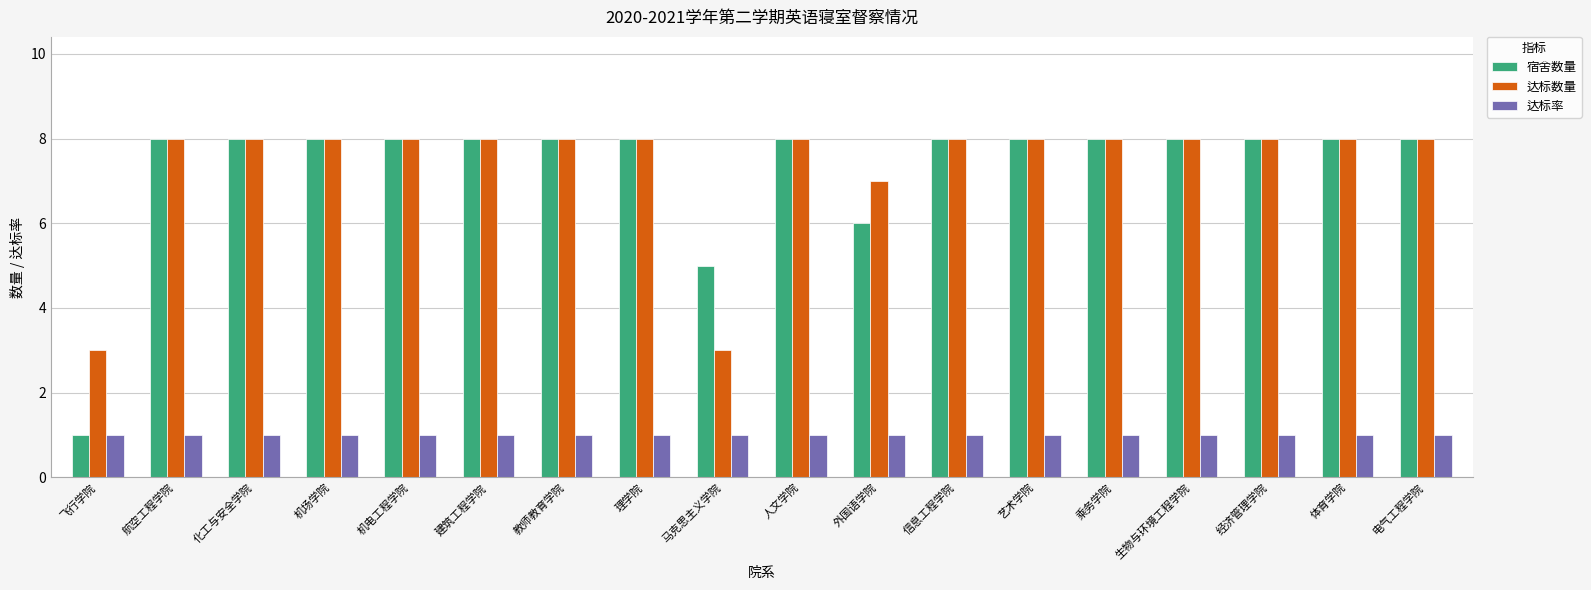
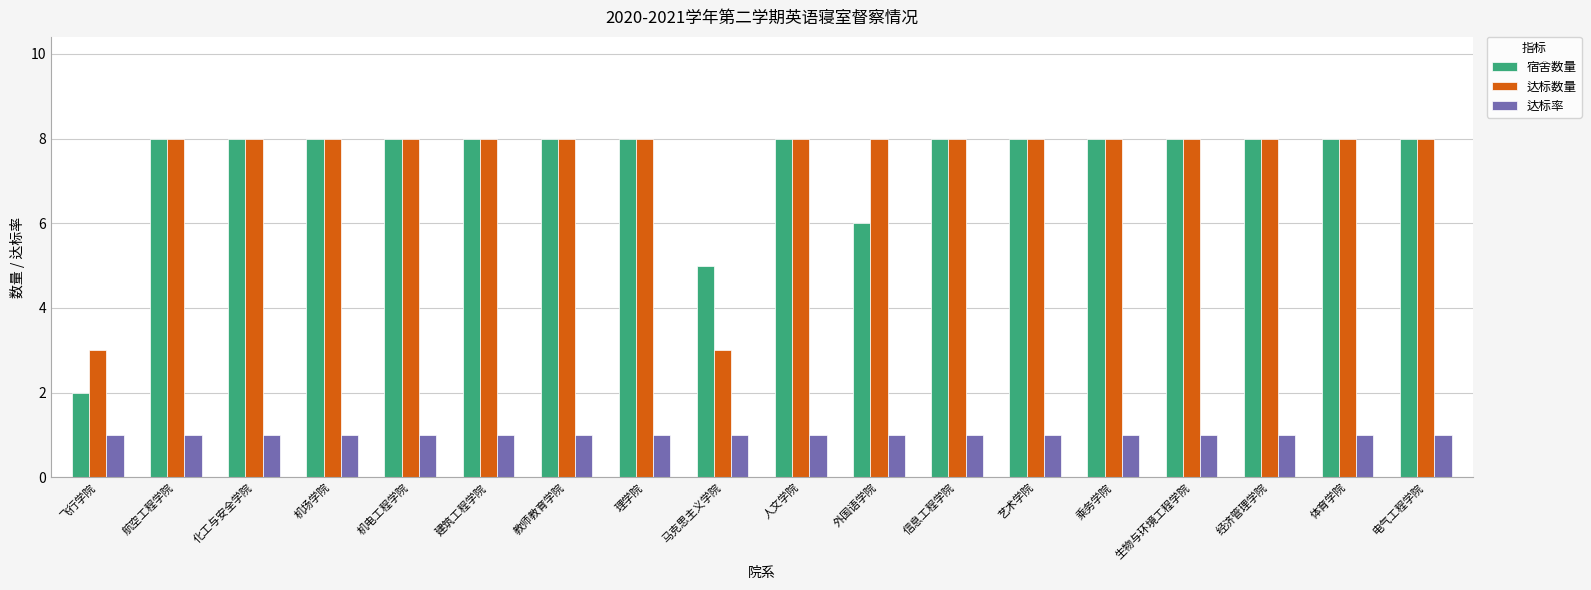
  {
    "宿舍数量": {
-     "飞行学院": 1,
+     "飞行学院": 2,
      "航空工程学院": 8,
      "化工与安全学院": 8,
      "机场学院": 8,
      "机电工程学院": 8,
      "建筑工程学院": 8,
      "教师教育学院": 8,
      "理学院": 8,
      "马克思主义学院": 5,
      "人文学院": 8,
      "外国语学院": 6,
      "信息工程学院": 8,
      "艺术学院": 8,
      "乘务学院": 8,
      "生物与环境工程学院": 8,
      "经济管理学院": 8,
      "体育学院": 8,
      "电气工程学院": 8
    },
    "达标数量": {
      "飞行学院": 3,
      "航空工程学院": 8,
      "化工与安全学院": 8,
      "机场学院": 8,
      "机电工程学院": 8,
      "建筑工程学院": 8,
      "教师教育学院": 8,
      "理学院": 8,
      "马克思主义学院": 3,
      "人文学院": 8,
-     "外国语学院": 7,
+     "外国语学院": 8,
      "信息工程学院": 8,
      "艺术学院": 8,
      "乘务学院": 8,
      "生物与环境工程学院": 8,
      "经济管理学院": 8,
      "体育学院": 8,
      "电气工程学院": 8
    },
    "达标率": {
      "飞行学院": 1,
      "航空工程学院": 1,
      "化工与安全学院": 1,
      "机场学院": 1,
      "机电工程学院": 1,
      "建筑工程学院": 1,
      "教师教育学院": 1,
      "理学院": 1,
      "马克思主义学院": 1,
      "人文学院": 1,
      "外国语学院": 1,
      "信息工程学院": 1,
      "艺术学院": 1,
      "乘务学院": 1,
      "生物与环境工程学院": 1,
      "经济管理学院": 1,
      "体育学院": 1,
      "电气工程学院": 1
    }
  }
